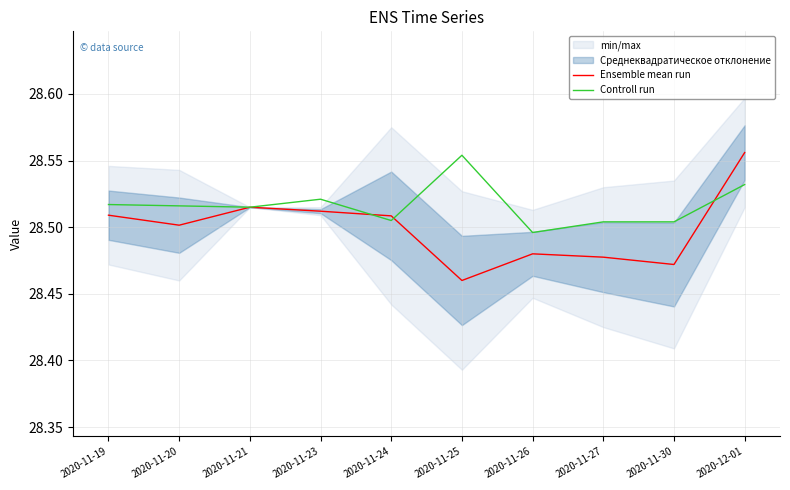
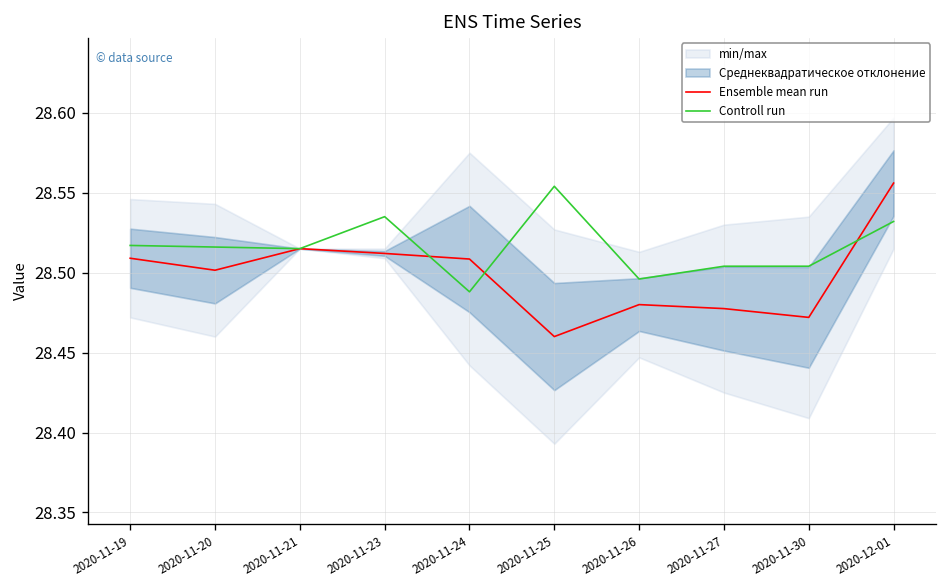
  {
    "Ensemble mean run": {
      "2020-11-19": 28.509,
      "2020-11-20": 28.502,
      "2020-11-24": 28.508,
      "2020-11-25": 28.460,
      "2020-11-26": 28.480,
      "2020-11-27": 28.478,
      "2020-11-30": 28.472,
      "2020-12-01": 28.556
    },
    "Controll run": {
      "2020-11-19": 28.517,
      "2020-11-20": 28.516,
-     "2020-11-23": 28.521,
-     "2020-11-24": 28.505,
+     "2020-11-23": 28.535,
+     "2020-11-24": 28.488,
      "2020-11-25": 28.554,
      "2020-12-01": 28.532
    }
  }
